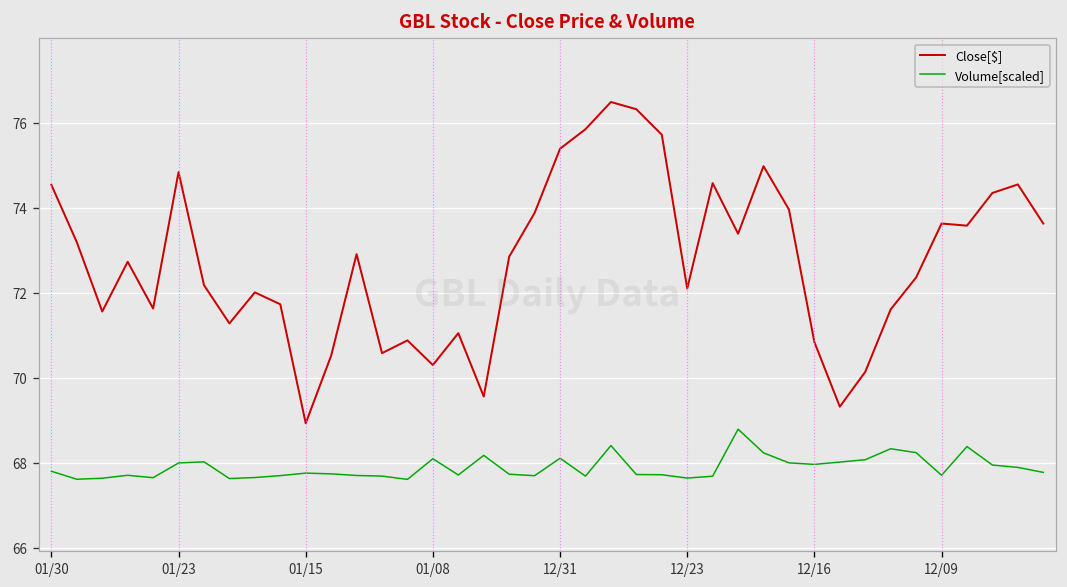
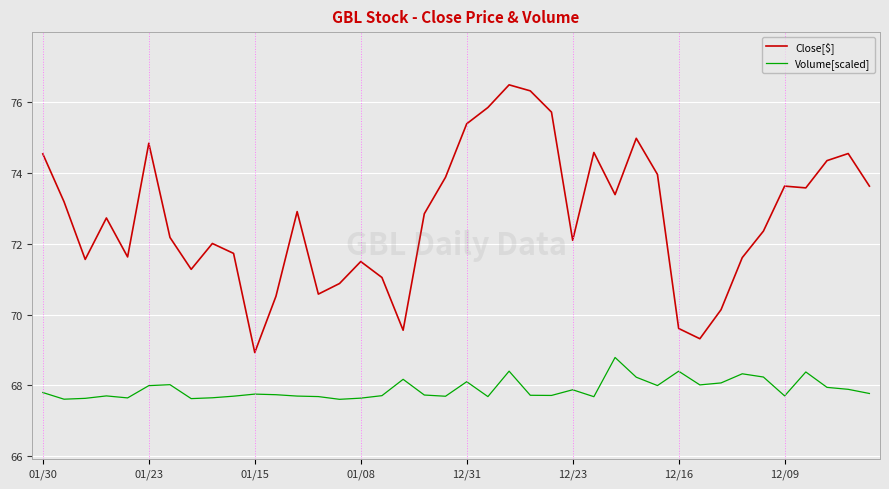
  {
    "Close[$]": {
      "01/30": 74.5,
      "01/23": 74.8,
      "01/15": 68.9,
-     "01/08": 70.3,
+     "01/08": 71.5,
      "12/31": 75.4,
      "12/23": 72.1,
-     "12/16": 70.8,
+     "12/16": 69.6,
      "12/09": 73.6
    },
    "Volume[scaled]": {
      "01/30": 67.8,
      "01/23": 68.0,
      "01/15": 67.8,
-     "01/08": 68.1,
+     "01/08": 67.6,
      "12/31": 68.1,
-     "12/23": 67.6,
-     "12/16": 68.0,
+     "12/23": 67.9,
+     "12/16": 68.4,
      "12/09": 67.7
    }
  }
